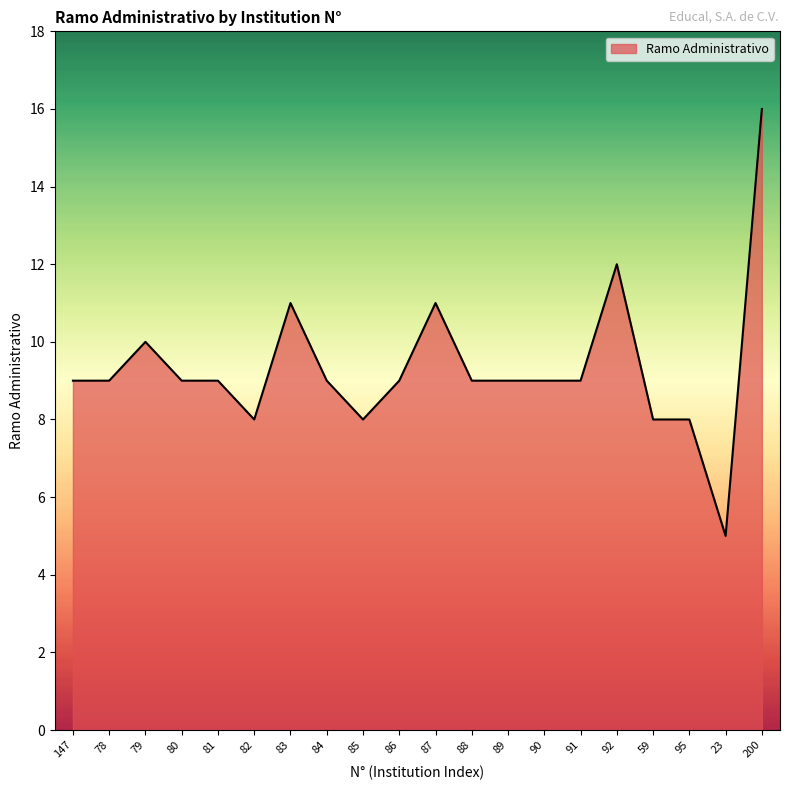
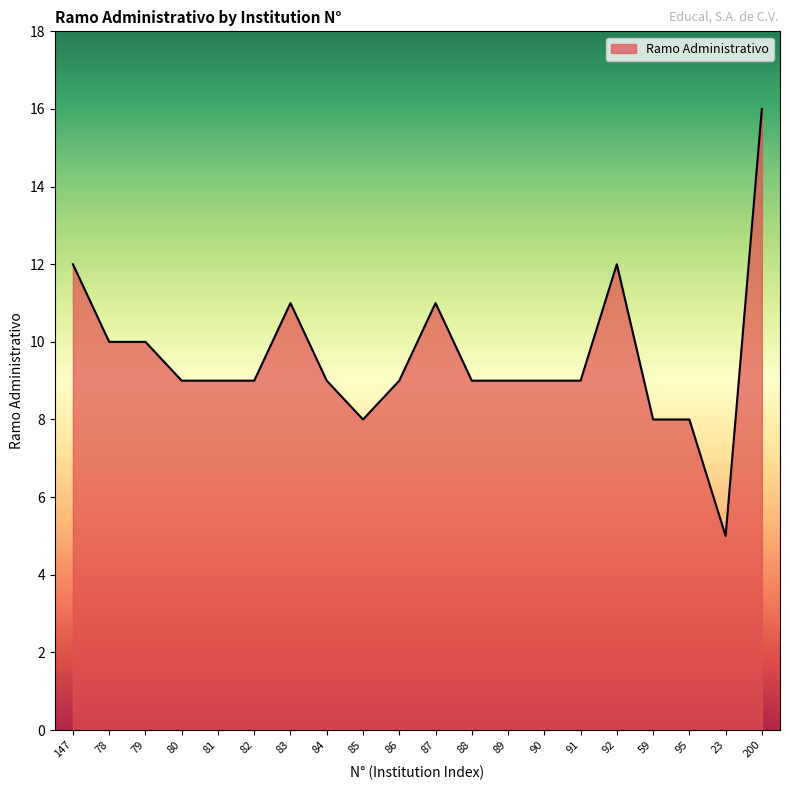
  {
-   "147": 9,
-   "78": 9,
+   "147": 12,
+   "78": 10,
    "79": 10,
    "80": 9,
    "81": 9,
-   "82": 8,
+   "82": 9,
    "83": 11,
    "84": 9,
    "85": 8,
    "86": 9,
    "87": 11,
    "88": 9,
    "89": 9,
    "90": 9,
    "91": 9,
    "92": 12,
    "59": 8,
    "95": 8,
    "23": 5,
    "200": 16
  }
